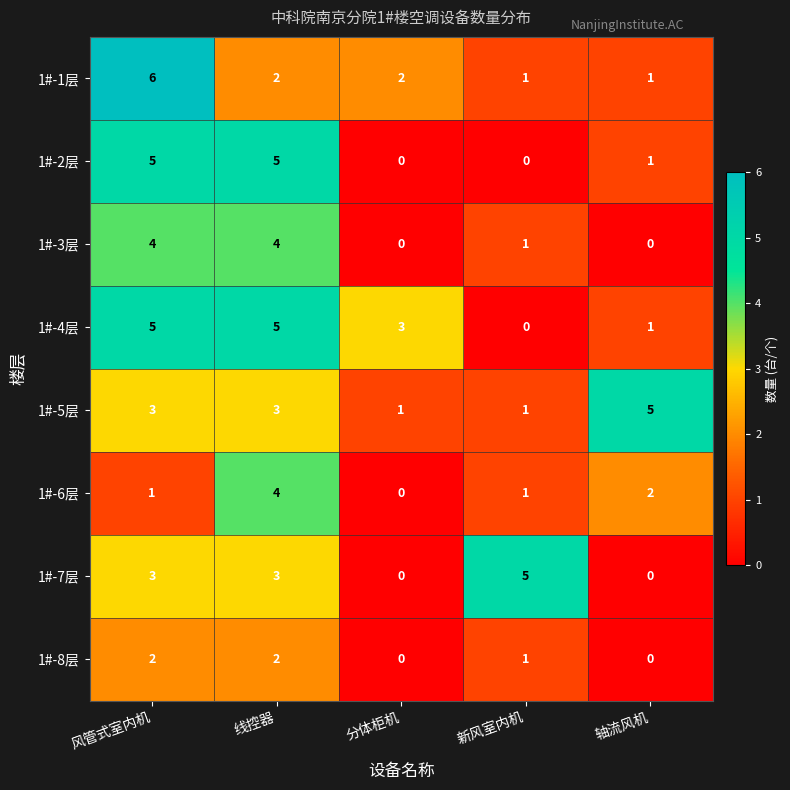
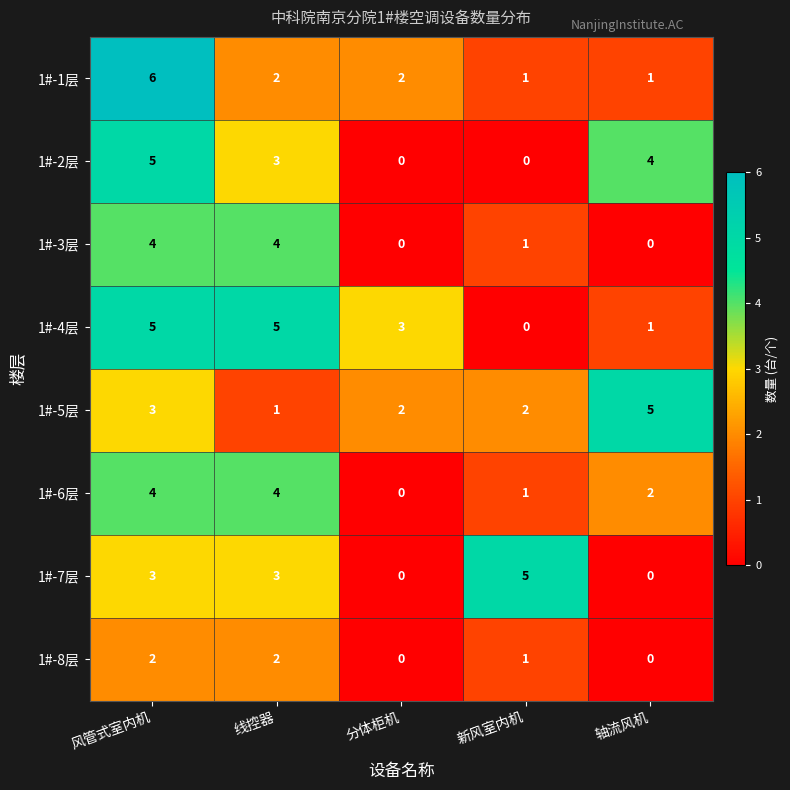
  {
    "1#-1层": {
      "风管式室内机": 6,
      "线控器": 2,
      "分体柜机": 2,
      "新风室内机": 1,
      "轴流风机": 1
    },
    "1#-2层": {
      "风管式室内机": 5,
-     "线控器": 5,
+     "线控器": 3,
      "分体柜机": 0,
      "新风室内机": 0,
-     "轴流风机": 1
+     "轴流风机": 4
    },
    "1#-3层": {
      "风管式室内机": 4,
      "线控器": 4,
      "分体柜机": 0,
      "新风室内机": 1,
      "轴流风机": 0
    },
    "1#-4层": {
      "风管式室内机": 5,
      "线控器": 5,
      "分体柜机": 3,
      "新风室内机": 0,
      "轴流风机": 1
    },
    "1#-5层": {
      "风管式室内机": 3,
-     "线控器": 3,
-     "分体柜机": 1,
-     "新风室内机": 1,
+     "线控器": 1,
+     "分体柜机": 2,
+     "新风室内机": 2,
      "轴流风机": 5
    },
    "1#-6层": {
-     "风管式室内机": 1,
+     "风管式室内机": 4,
      "线控器": 4,
      "分体柜机": 0,
      "新风室内机": 1,
      "轴流风机": 2
    },
    "1#-7层": {
      "风管式室内机": 3,
      "线控器": 3,
      "分体柜机": 0,
      "新风室内机": 5,
      "轴流风机": 0
    },
    "1#-8层": {
      "风管式室内机": 2,
      "线控器": 2,
      "分体柜机": 0,
      "新风室内机": 1,
      "轴流风机": 0
    }
  }
